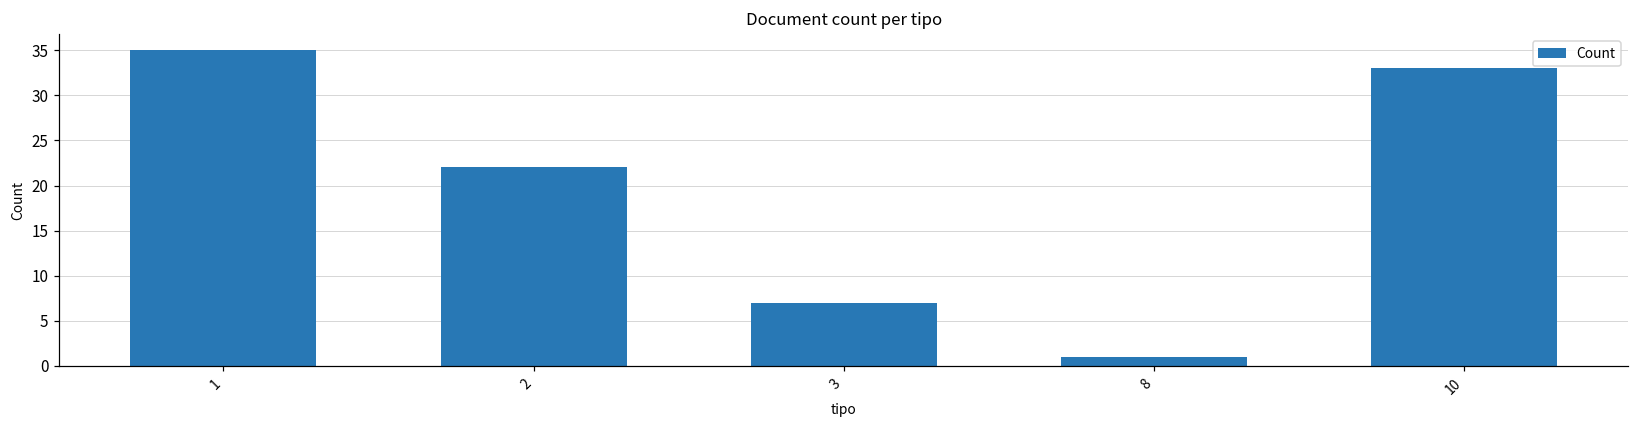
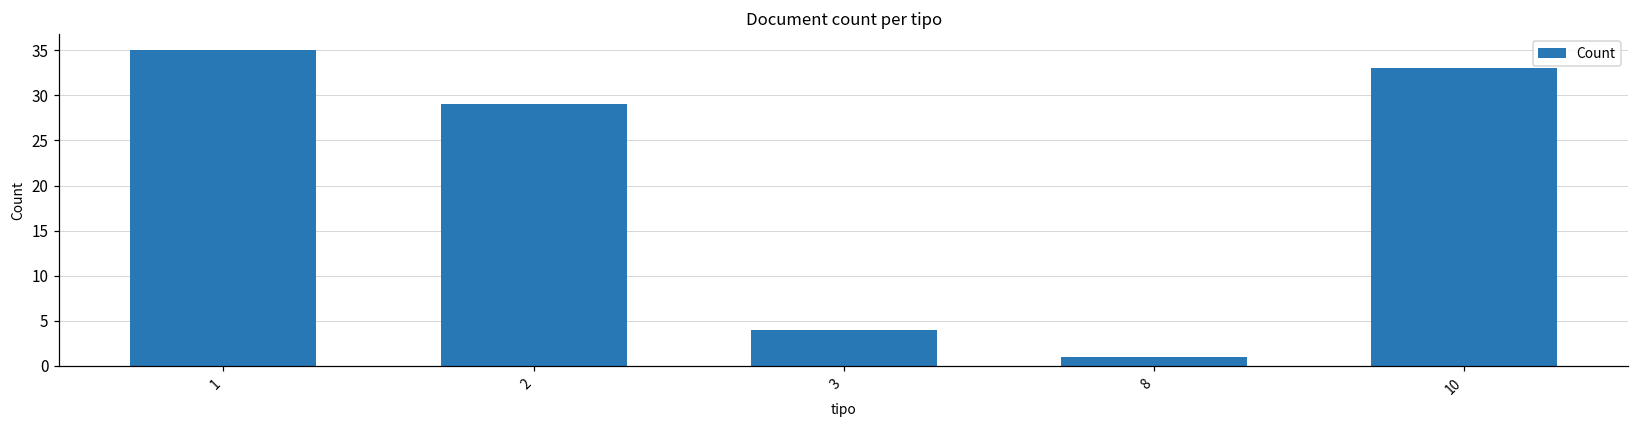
  {
    "1": 35,
-   "2": 22,
-   "3": 7,
+   "2": 29,
+   "3": 4,
    "8": 1,
    "10": 33
  }
